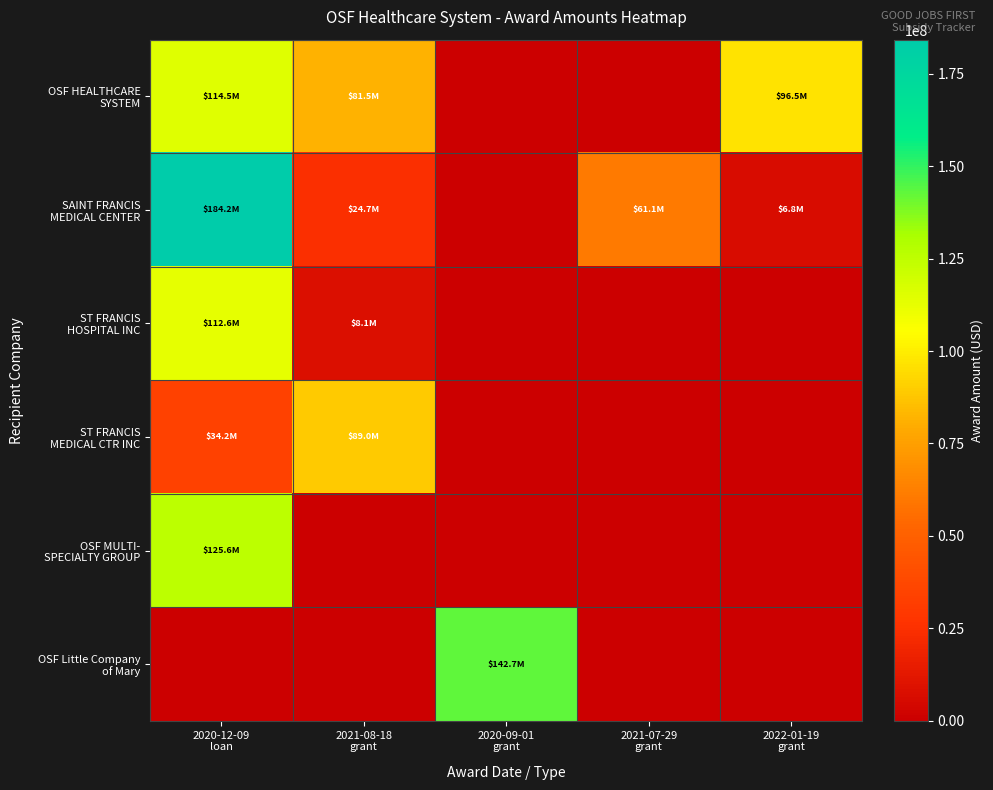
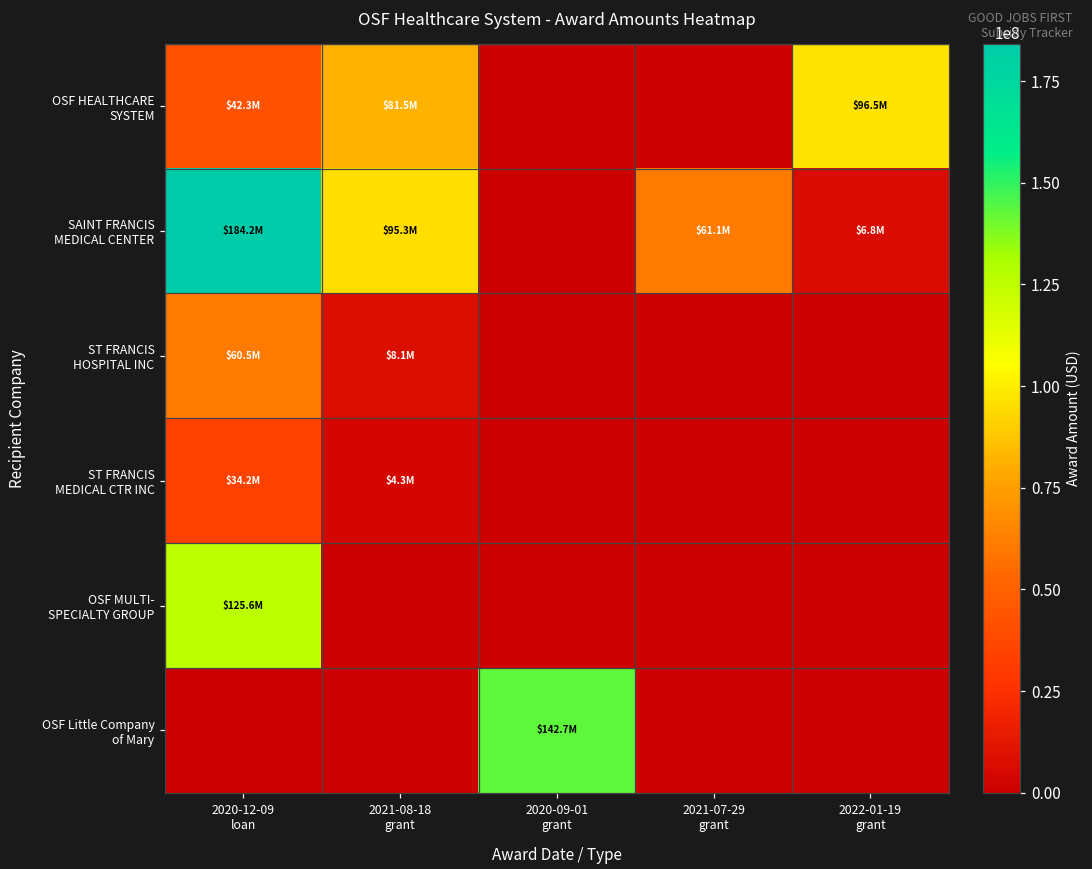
  {
    "OSF HEALTHCARE SYSTEM": {
-     "2020-12-09 loan": "$114.5M",
+     "2020-12-09 loan": "$42.3M",
      "2021-08-18 grant": "$81.5M",
      "2022-01-19 grant": "$96.5M"
    },
    "SAINT FRANCIS MEDICAL CENTER": {
      "2020-12-09 loan": "$184.2M",
-     "2021-08-18 grant": "$24.7M",
+     "2021-08-18 grant": "$95.3M",
      "2021-07-29 grant": "$61.1M",
      "2022-01-19 grant": "$6.8M"
    },
    "ST FRANCIS HOSPITAL INC": {
-     "2020-12-09 loan": "$112.6M",
+     "2020-12-09 loan": "$60.5M",
      "2021-08-18 grant": "$8.1M"
    },
    "ST FRANCIS MEDICAL CTR INC": {
      "2020-12-09 loan": "$34.2M",
-     "2021-08-18 grant": "$89.0M"
+     "2021-08-18 grant": "$4.3M"
    },
    "OSF MULTI- SPECIALTY GROUP": {
      "2020-12-09 loan": "$125.6M"
    },
    "OSF Little Company of Mary": {
      "2020-09-01 grant": "$142.7M"
    }
  }
